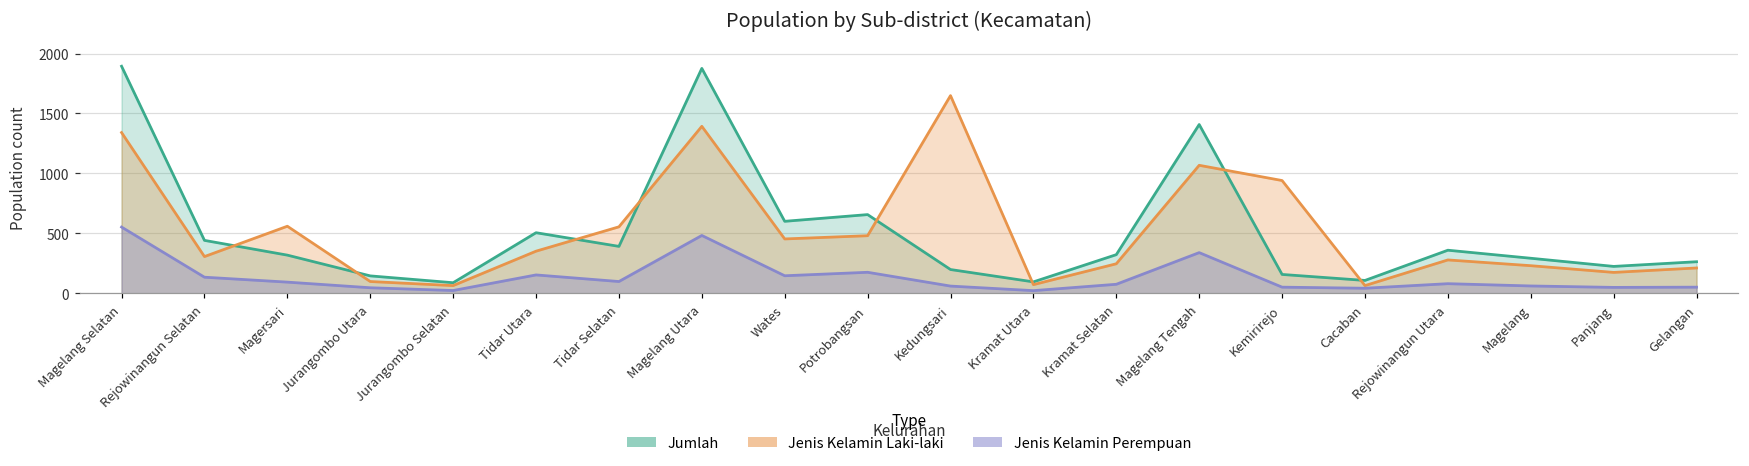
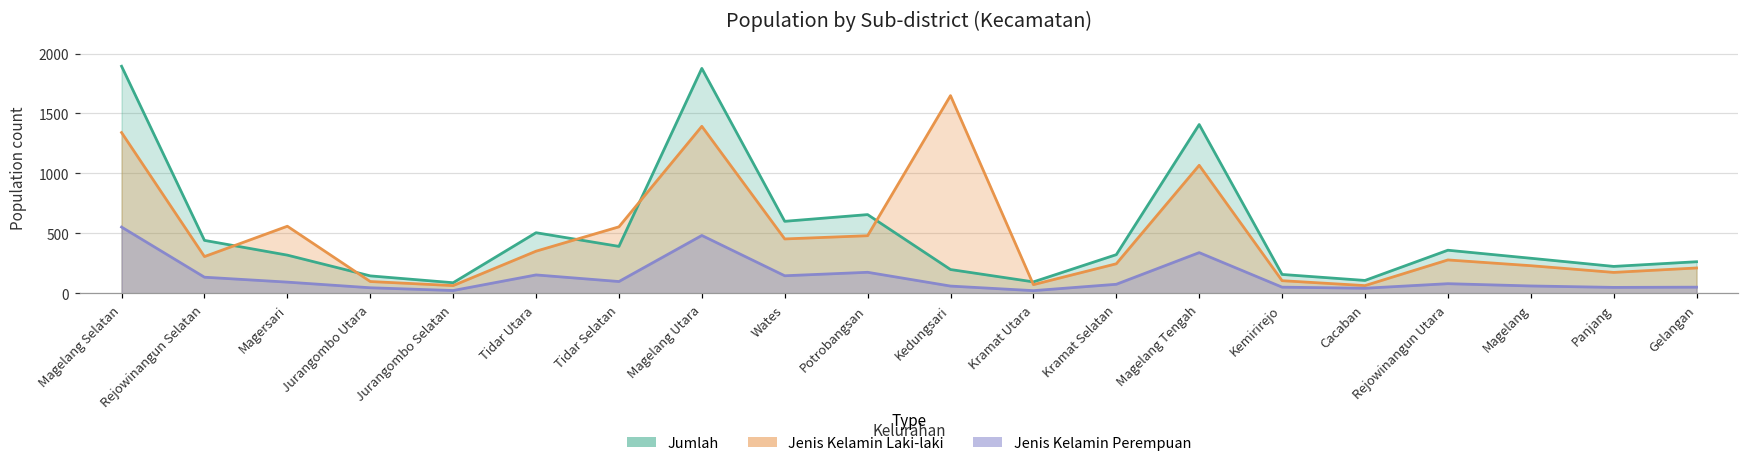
  {
    "Jenis Kelamin Laki-laki": {
      "Magelang Selatan": 1340,
      "Rejowinangun Selatan": 310,
      "Magersari": 560,
      "Jurangombo Utara": 100,
      "Jurangombo Selatan": 70,
      "Tidar Utara": 350,
      "Tidar Selatan": 560,
      "Magelang Utara": 1390,
      "Wates": 450,
      "Potrobangsan": 480,
      "Kedungsari": 1650,
      "Kramat Selatan": 250,
      "Magelang Tengah": 1070,
-     "Kemirirejo": 940,
+     "Kemirirejo": 110,
      "Rejowinangun Utara": 280,
      "Magelang": 230,
      "Panjang": 180,
      "Gelangan": 210
    }
  }
